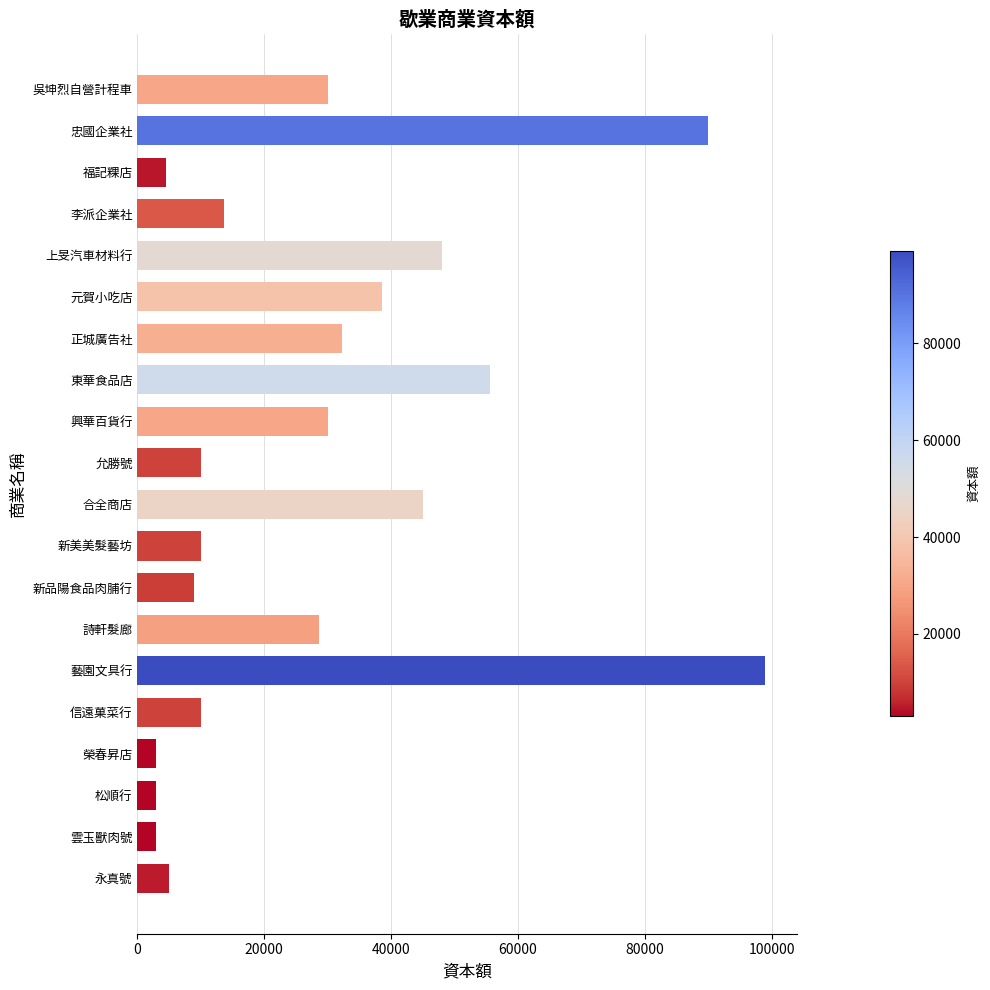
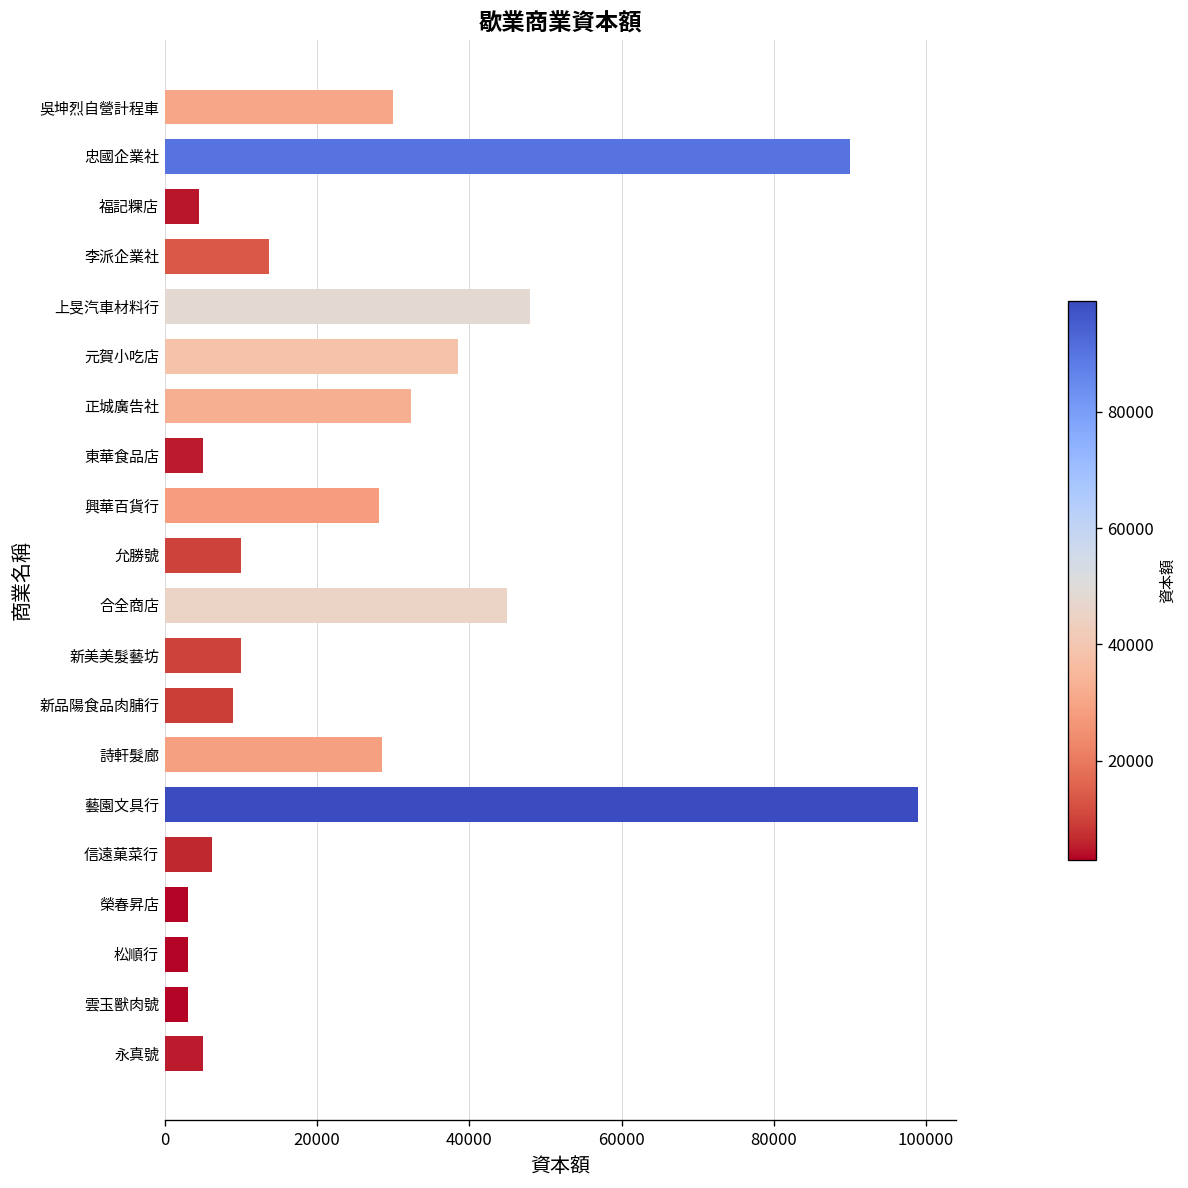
  {
    "吳坤烈自營計程車": 30000,
    "忠國企業社": 90000,
    "福記粿店": 5000,
    "李派企業社": 14000,
    "上旻汽車材料行": 48000,
    "元賀小吃店": 38000,
    "正城廣告社": 32000,
-   "東華食品店": 56000,
-   "興華百貨行": 30000,
+   "東華食品店": 5000,
+   "興華百貨行": 28000,
    "允勝號": 10000,
    "合全商店": 45000,
    "新美美髮藝坊": 10000,
    "新品陽食品肉脯行": 9000,
    "詩軒髮廊": 29000,
    "藝園文具行": 99000,
-   "信遠菓菜行": 10000,
+   "信遠菓菜行": 6000,
    "榮春昇店": 3000,
    "松順行": 3000,
    "雲玉獸肉號": 3000,
    "永真號": 5000
  }
